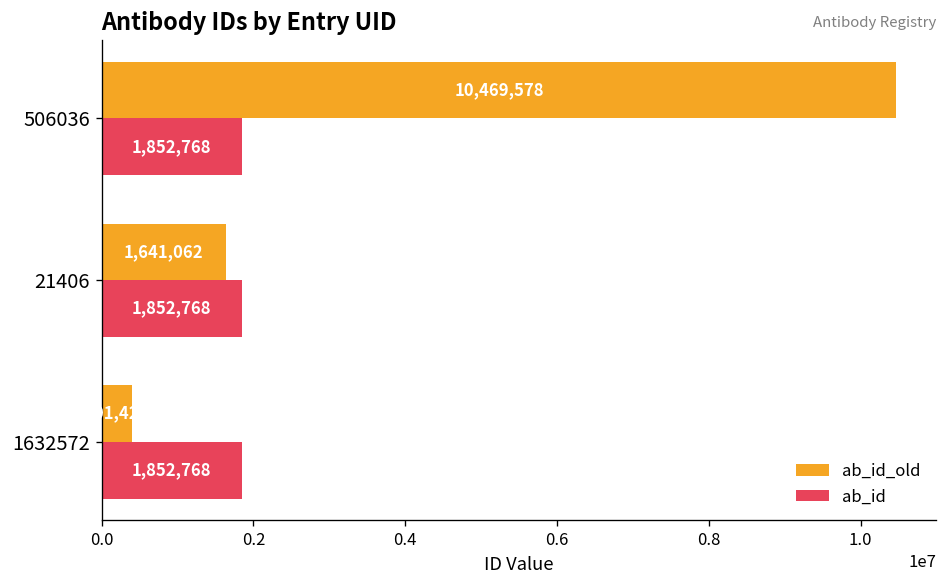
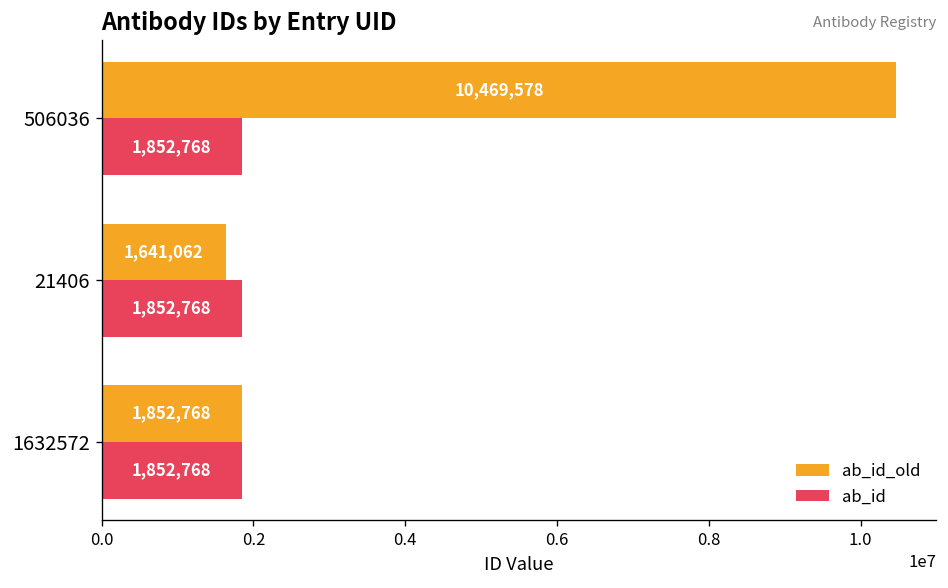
  {
    "ab_id_old": {
-     "1632572": "400000"
+     "1632572": "1900000"
    },
    "ab_id": {
      "506036": "1,852,768",
      "21406": "1,852,768",
      "1632572": "1,852,768"
    }
  }
